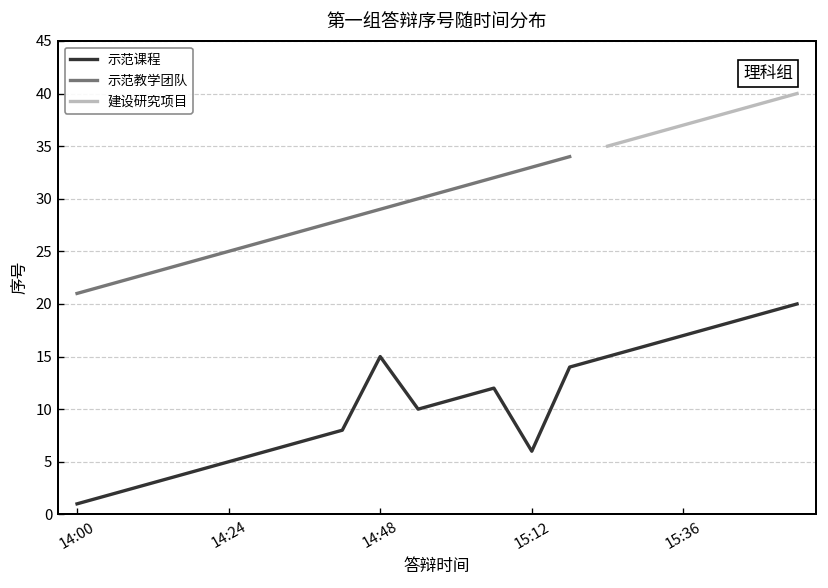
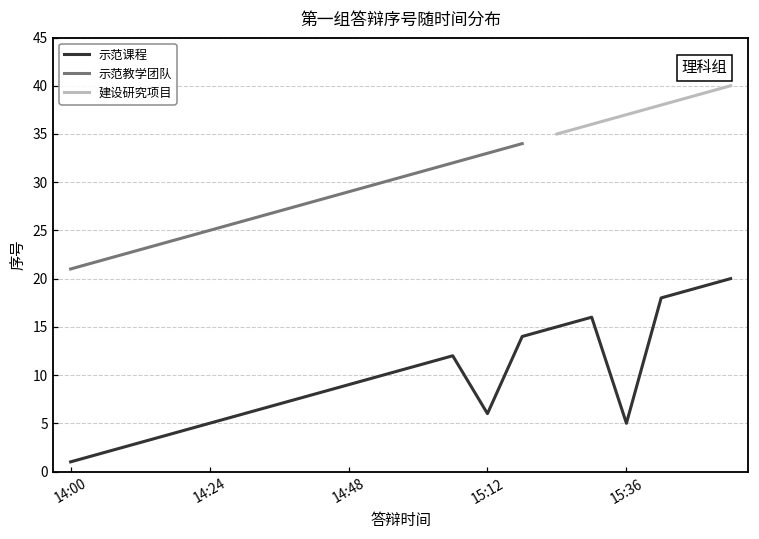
  {
    "示范课程": {
      "14:00": 1,
      "14:24": 5,
-     "14:48": 15,
+     "14:48": 9,
      "15:12": 6,
-     "15:36": 17
+     "15:36": 5
    },
    "示范教学团队": {
      "14:00": 21,
      "14:24": 25,
      "14:48": 29,
      "15:12": 33
    },
    "建设研究项目": {
      "15:36": 37
    }
  }
